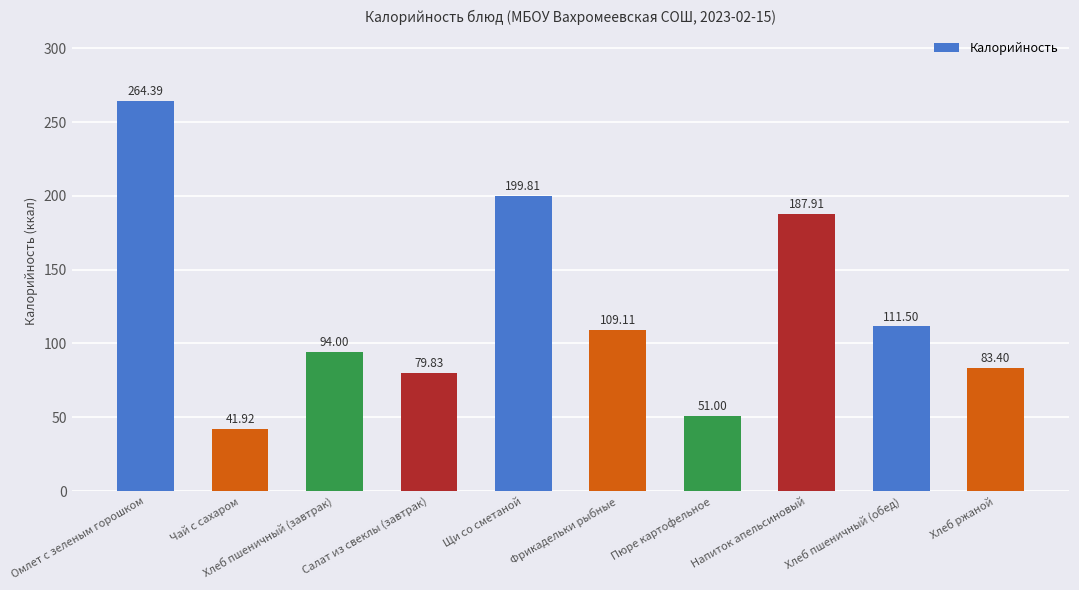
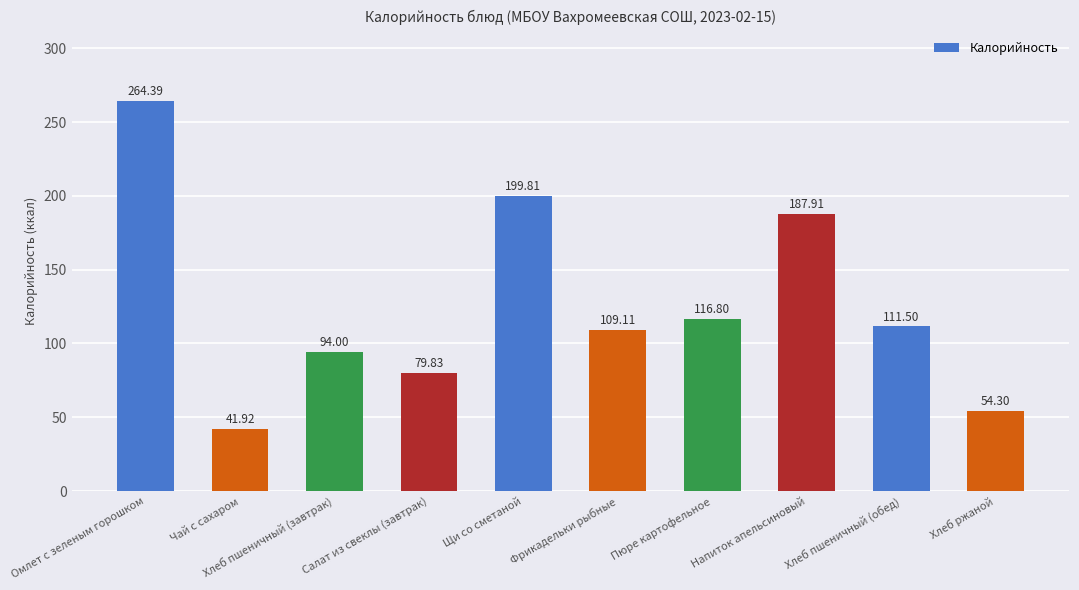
  {
    "Омлет с зеленым горошком": 264.39,
    "Чай с сахаром": 41.92,
    "Хлеб пшеничный (завтрак)": 94.00,
    "Салат из свеклы (завтрак)": 79.83,
    "Щи со сметаной": 199.81,
    "Фрикадельки рыбные": 109.11,
-   "Пюре картофельное": 51.00,
+   "Пюре картофельное": 116.80,
    "Напиток апельсиновый": 187.91,
    "Хлеб пшеничный (обед)": 111.50,
-   "Хлеб ржаной": 83.40
+   "Хлеб ржаной": 54.30
  }
